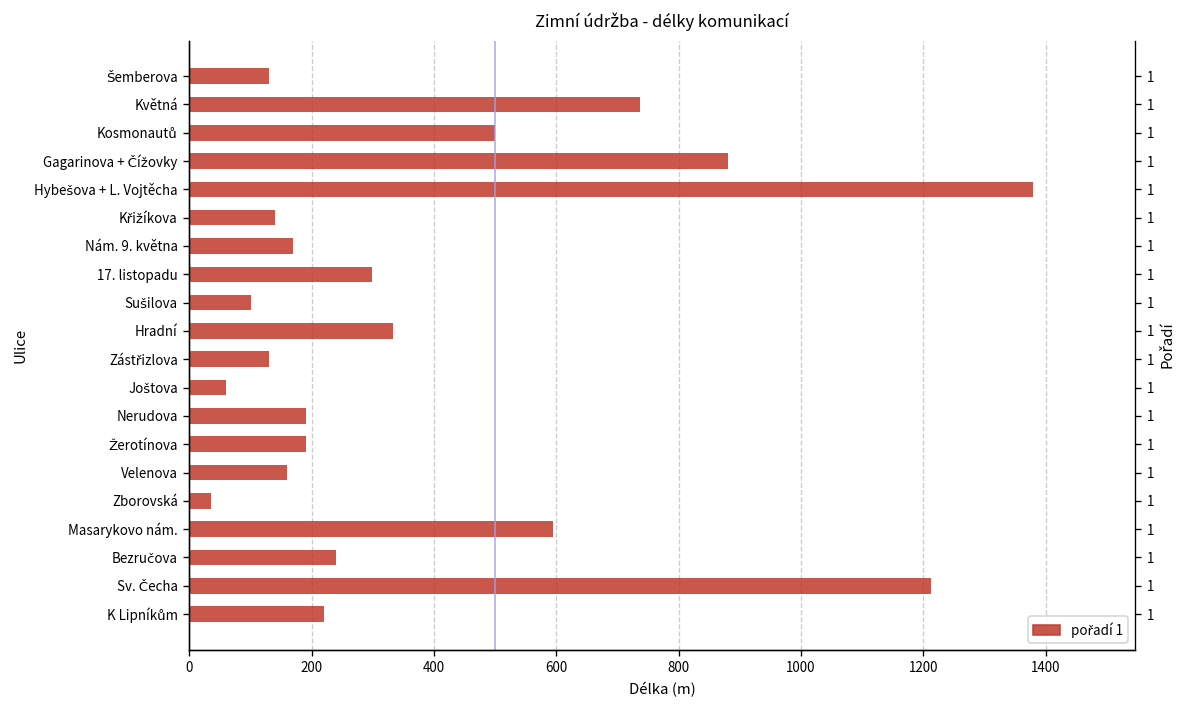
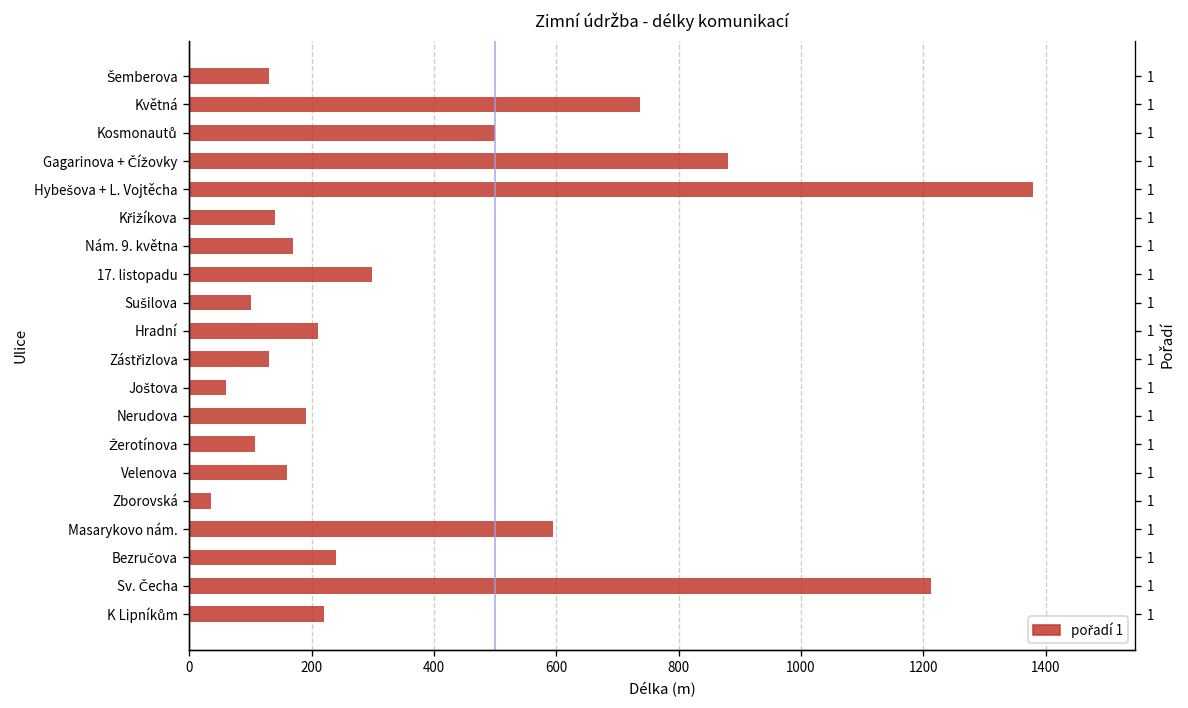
  {
    "Šemberova": 130,
    "Květná": 740,
    "Kosmonautů": 500,
    "Gagarinova + Čížovky": 880,
    "Hybešova + L. Vojtěcha": 1380,
    "Křižíkova": 140,
    "Nám. 9. května": 170,
    "17. listopadu": 300,
    "Sušilova": 100,
-   "Hradní": 330,
+   "Hradní": 210,
    "Zástřizlova": 130,
    "Joštova": 60,
    "Nerudova": 190,
-   "Žerotínova": 190,
+   "Žerotínova": 110,
    "Velenova": 160,
    "Zborovská": 40,
    "Masarykovo nám.": 600,
    "Bezručova": 240,
    "Sv. Čecha": 1210,
    "K Lipníkům": 220
  }
